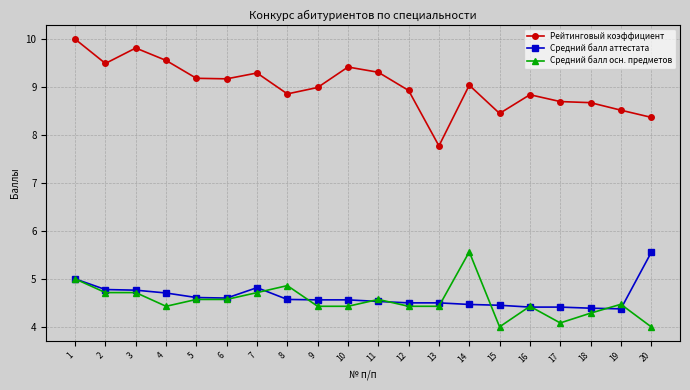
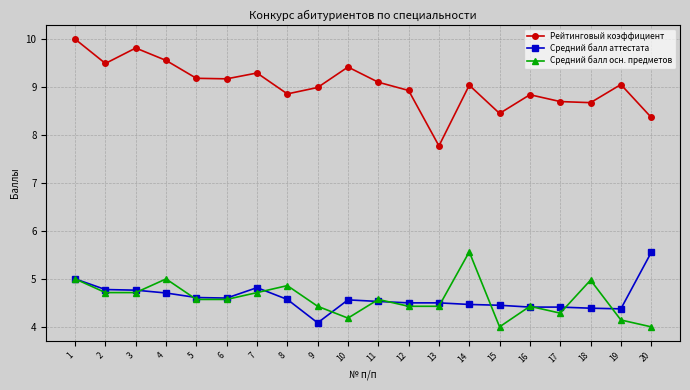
  {
    "Рейтинговый коэффициент": {
      "1": 10.0,
      "2": 9.5,
      "3": 9.8,
      "4": 9.6,
      "5": 9.2,
      "6": 9.2,
      "7": 9.3,
      "8": 8.9,
      "9": 9.0,
      "10": 9.4,
-     "11": 9.3,
+     "11": 9.1,
      "12": 8.9,
      "13": 7.8,
      "14": 9.0,
      "15": 8.5,
      "16": 8.8,
      "17": 8.7,
      "18": 8.7,
-     "19": 8.5,
+     "19": 9.1,
      "20": 8.4
    },
    "Средний балл аттестата": {
      "2": 4.8,
      "4": 4.7,
      "7": 4.8,
      "8": 4.6,
-     "9": 4.6,
+     "9": 4.1,
      "10": 4.6,
      "12": 4.5,
      "13": 4.5,
      "14": 4.5,
      "15": 4.5,
      "17": 4.4,
      "18": 4.4,
      "19": 4.4,
      "20": 5.6
    },
    "Средний балл осн. предметов": {
      "2": 4.7,
-     "4": 4.4,
+     "4": 5.0,
      "7": 4.7,
      "8": 4.9,
      "9": 4.4,
-     "10": 4.4,
+     "10": 4.2,
      "12": 4.4,
      "13": 4.4,
      "14": 5.6,
      "15": 4.0,
-     "17": 4.1,
-     "18": 4.3,
-     "19": 4.5,
+     "17": 4.3,
+     "18": 5.0,
+     "19": 4.1,
      "20": 4.0
    }
  }
